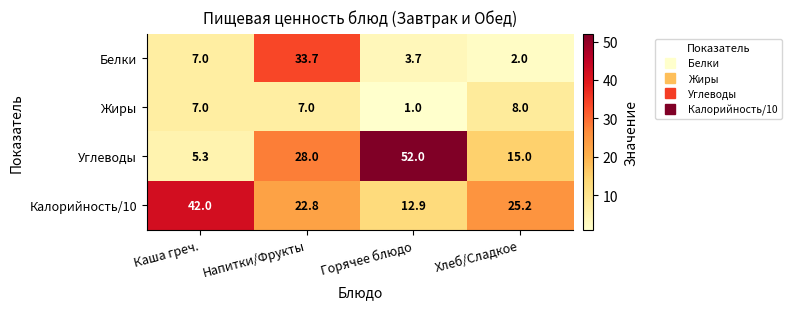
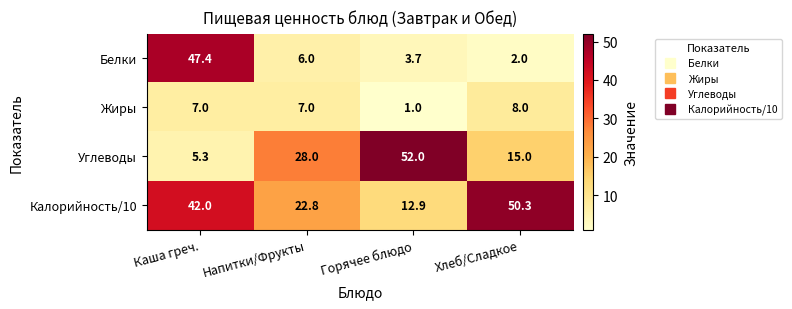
  {
    "Белки": {
-     "Каша греч.": 7.0,
-     "Напитки/Фрукты": 33.7,
+     "Каша греч.": 47.4,
+     "Напитки/Фрукты": 6.0,
      "Горячее блюдо": 3.7,
      "Хлеб/Сладкое": 2.0
    },
    "Жиры": {
      "Каша греч.": 7.0,
      "Напитки/Фрукты": 7.0,
      "Горячее блюдо": 1.0,
      "Хлеб/Сладкое": 8.0
    },
    "Углеводы": {
      "Каша греч.": 5.3,
      "Напитки/Фрукты": 28.0,
      "Горячее блюдо": 52.0,
      "Хлеб/Сладкое": 15.0
    },
    "Калорийность/10": {
      "Каша греч.": 42.0,
      "Напитки/Фрукты": 22.8,
      "Горячее блюдо": 12.9,
-     "Хлеб/Сладкое": 25.2
+     "Хлеб/Сладкое": 50.3
    }
  }
